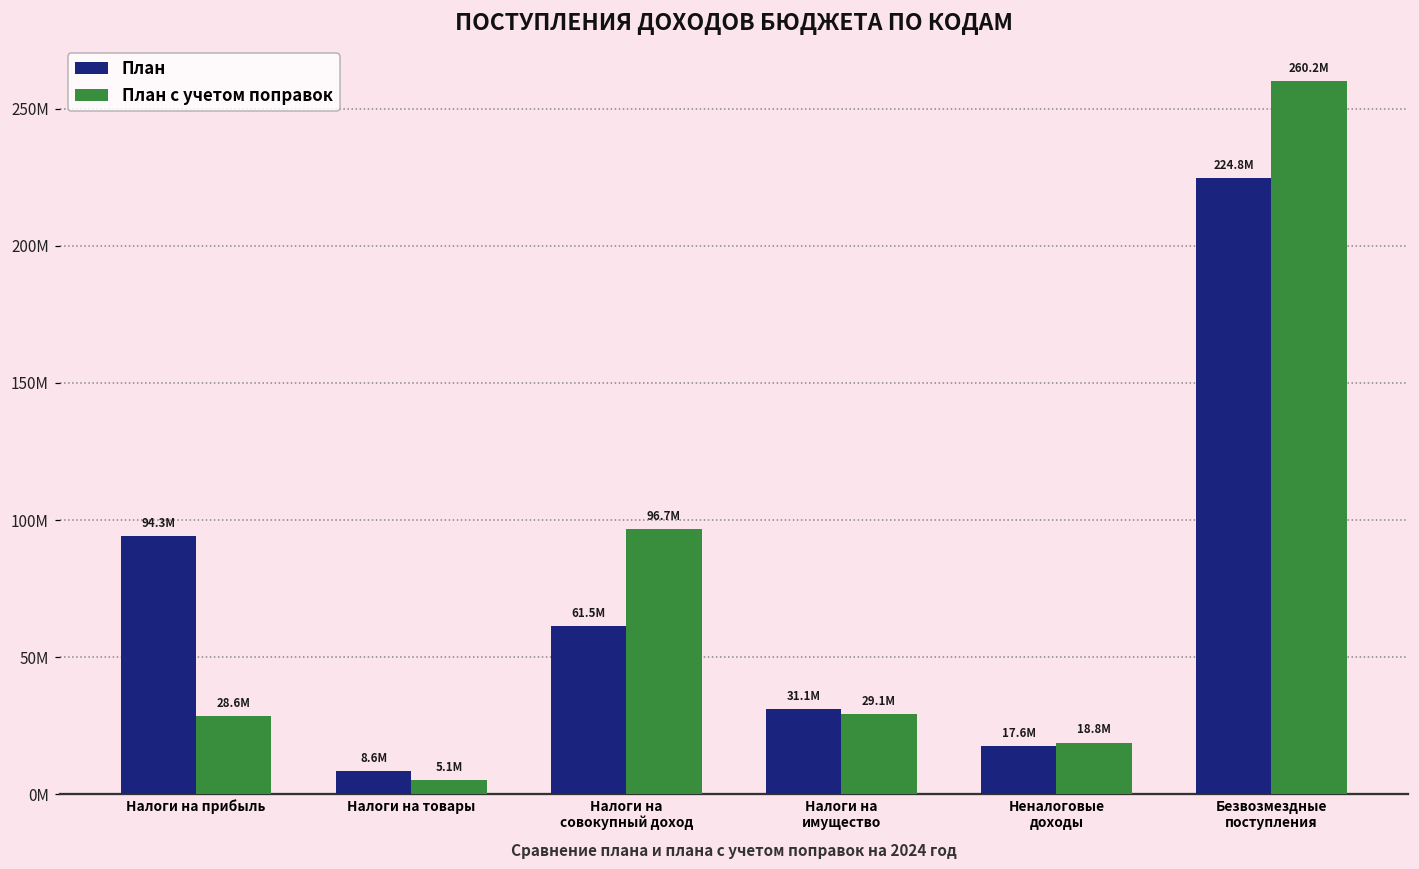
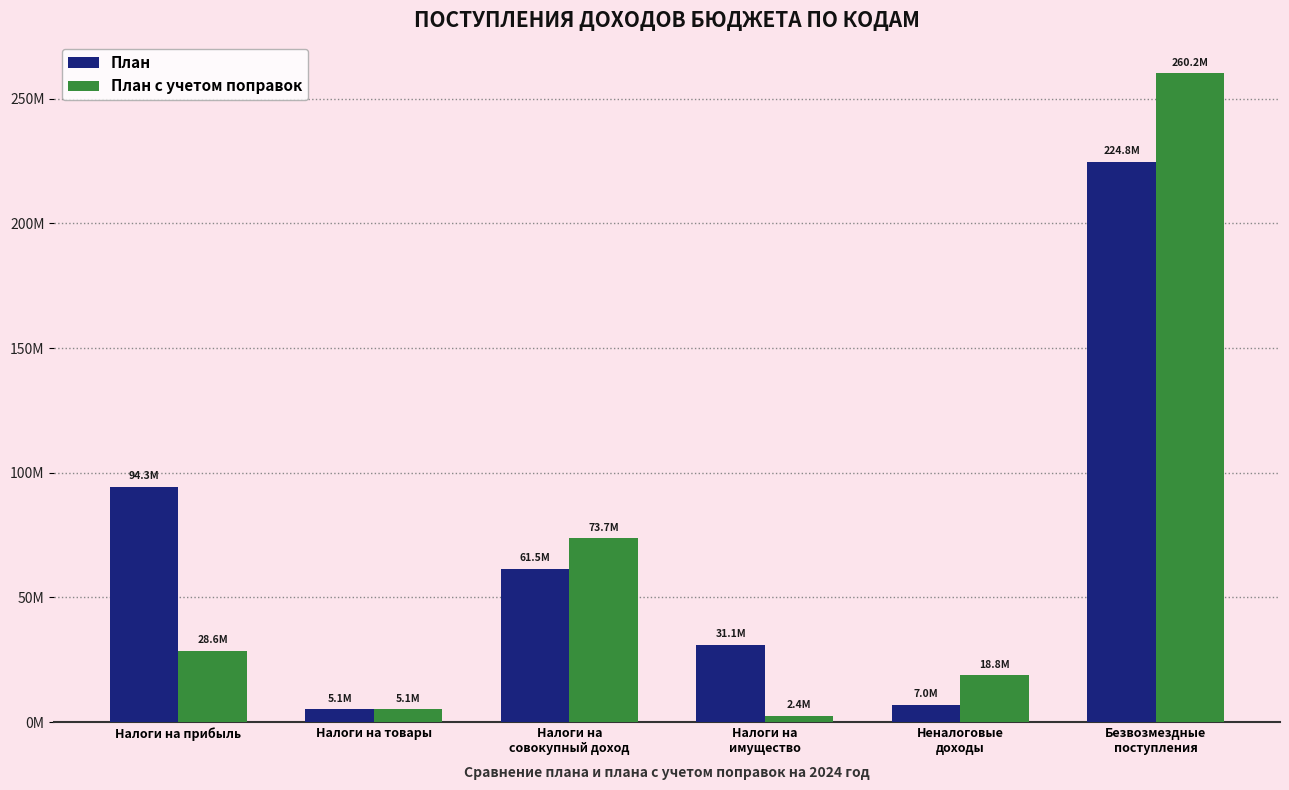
  {
    "План": {
      "Налоги на прибыль": "94.3M",
-     "Налоги на товары": "8.6M",
+     "Налоги на товары": "5.1M",
      "Налоги на совокупный доход": "61.5M",
      "Налоги на имущество": "31.1M",
-     "Неналоговые доходы": "17.6M",
+     "Неналоговые доходы": "7.0M",
      "Безвозмездные поступления": "224.8M"
    },
    "План с учетом поправок": {
      "Налоги на прибыль": "28.6M",
      "Налоги на товары": "5.1M",
-     "Налоги на совокупный доход": "96.7M",
-     "Налоги на имущество": "29.1M",
+     "Налоги на совокупный доход": "73.7M",
+     "Налоги на имущество": "2.4M",
      "Неналоговые доходы": "18.8M",
      "Безвозмездные поступления": "260.2M"
    }
  }
